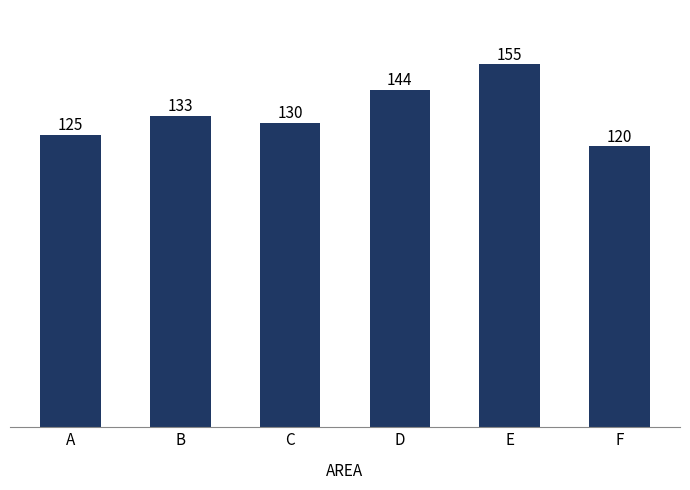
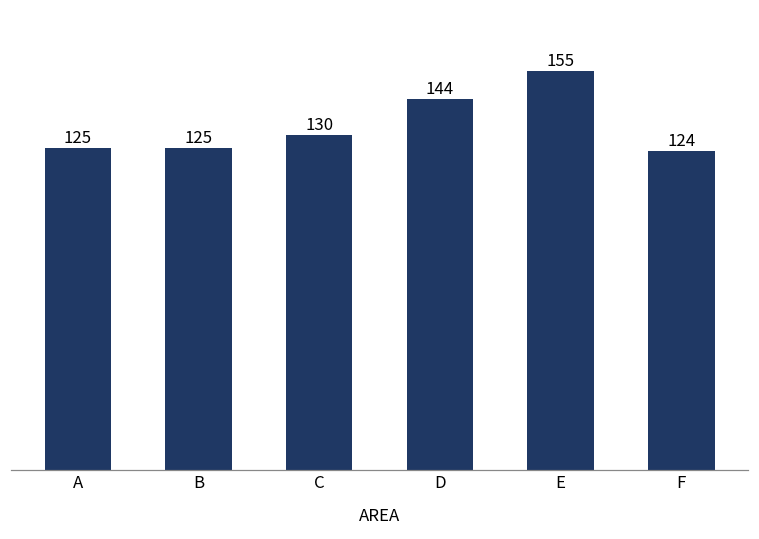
  {
    "A": 125,
-   "B": 133,
+   "B": 125,
    "C": 130,
    "D": 144,
    "E": 155,
-   "F": 120
+   "F": 124
  }
